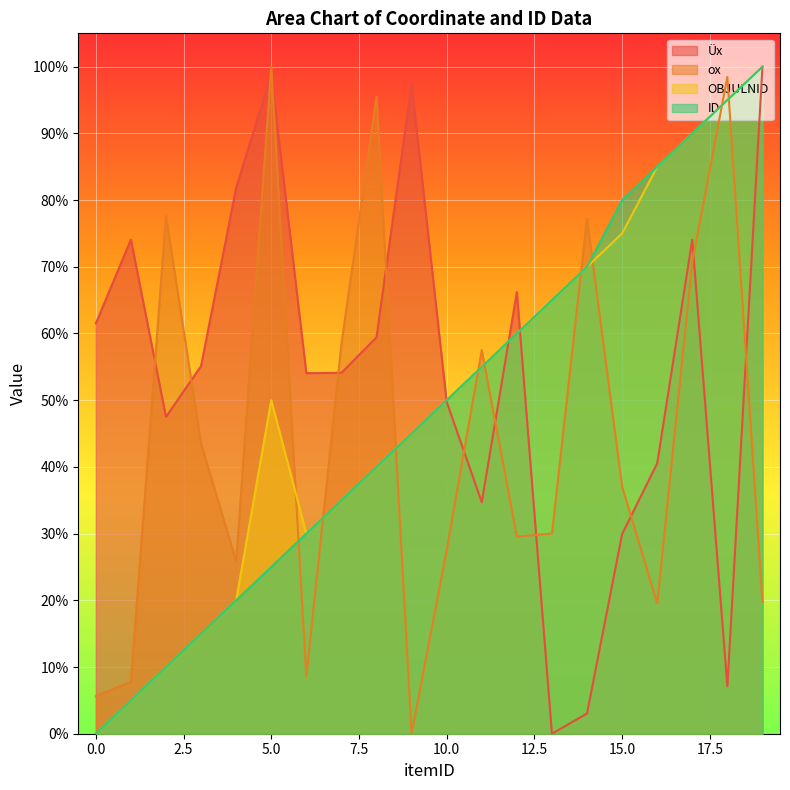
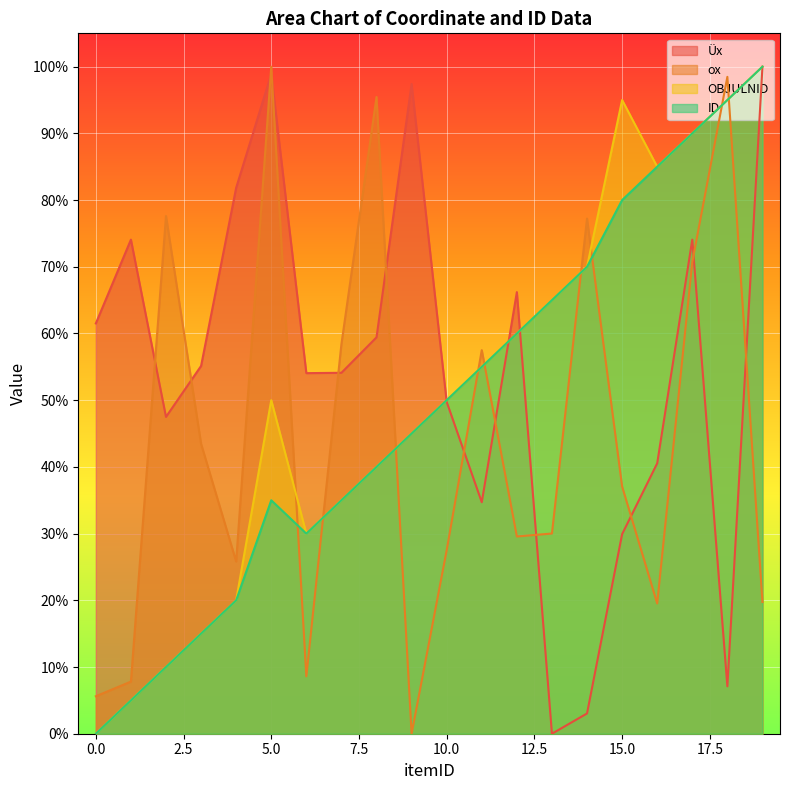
  {
    "OBJULNID": {
      "5.0": "50%",
-     "15.0": "75%"
+     "15.0": "95%"
    },
    "ID": {
-     "5.0": "25%",
+     "5.0": "35%",
      "15.0": "80%"
    }
  }
